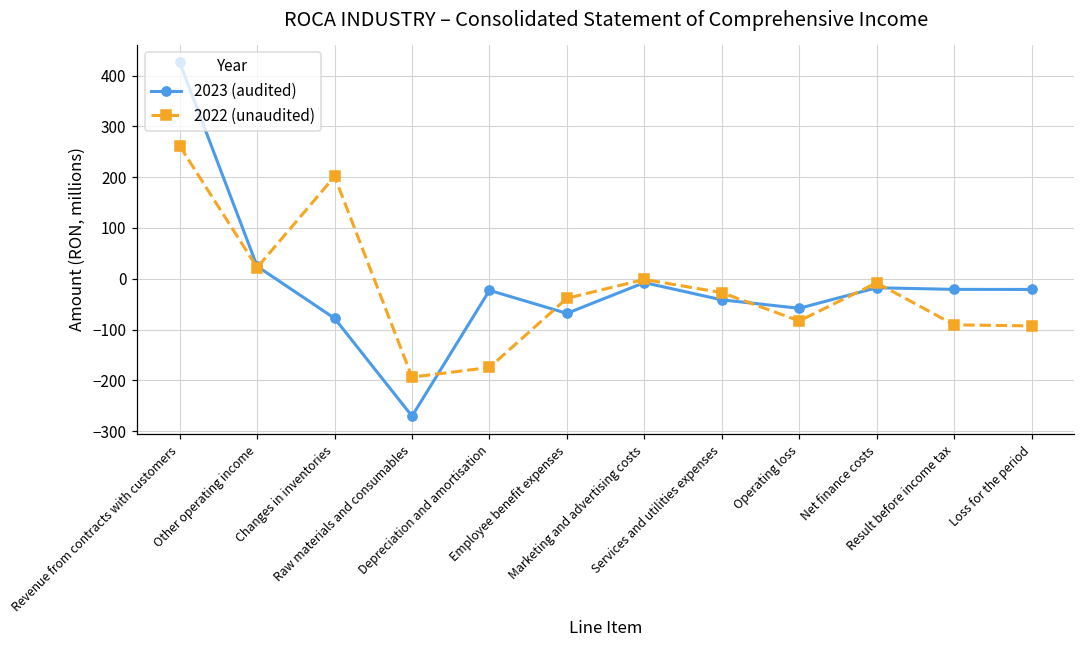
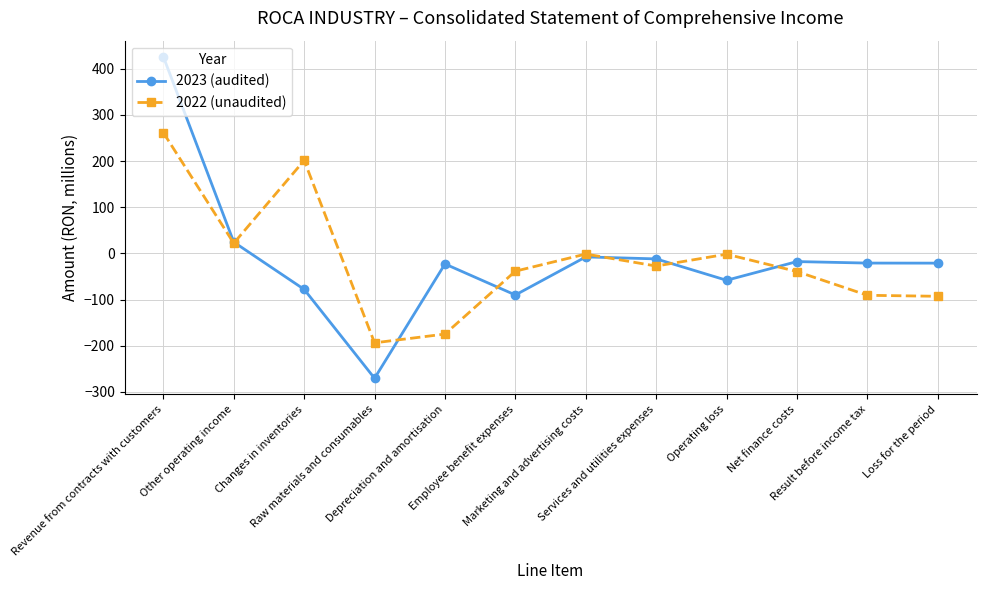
  {
    "2023 (audited)": {
      "Changes in inventories": -80,
      "Raw materials and consumables": -270,
      "Depreciation and amortisation": -20,
-     "Employee benefit expenses": -70,
+     "Employee benefit expenses": -90,
      "Marketing and advertising costs": -10,
-     "Services and utilities expenses": -40,
+     "Services and utilities expenses": -10,
      "Operating loss": -60,
      "Net finance costs": -20,
      "Result before income tax": -20,
      "Loss for the period": -20
    },
    "2022 (unaudited)": {
      "Revenue from contracts with customers": 260,
      "Changes in inventories": 200,
      "Raw materials and consumables": -190,
      "Depreciation and amortisation": -170,
      "Employee benefit expenses": -40,
      "Marketing and advertising costs": 0,
      "Services and utilities expenses": -30,
-     "Operating loss": -80,
-     "Net finance costs": -10,
+     "Operating loss": 0,
+     "Net finance costs": -40,
      "Result before income tax": -90,
      "Loss for the period": -90
    }
  }
